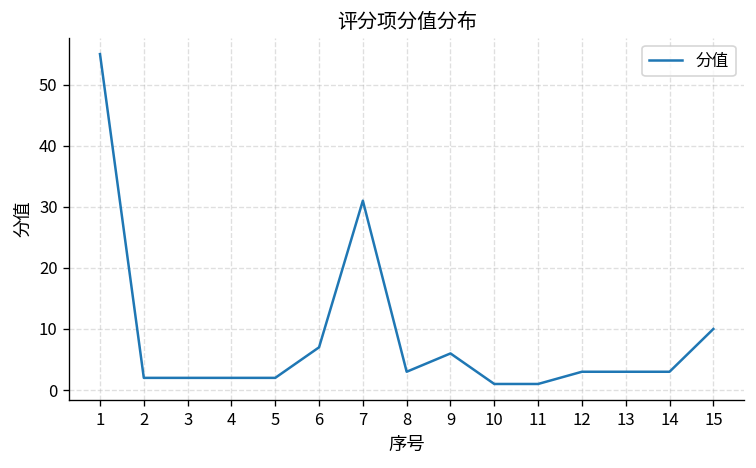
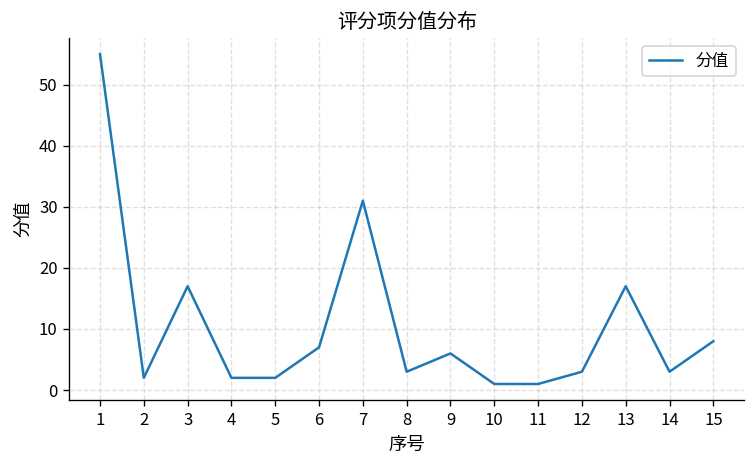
  {
    "1": 55,
    "2": 2,
-   "3": 2,
+   "3": 17,
    "4": 2,
    "5": 2,
    "6": 7,
    "7": 31,
    "8": 3,
    "9": 6,
    "10": 1,
    "11": 1,
    "12": 3,
-   "13": 3,
+   "13": 17,
    "14": 3,
-   "15": 10
+   "15": 8
  }
